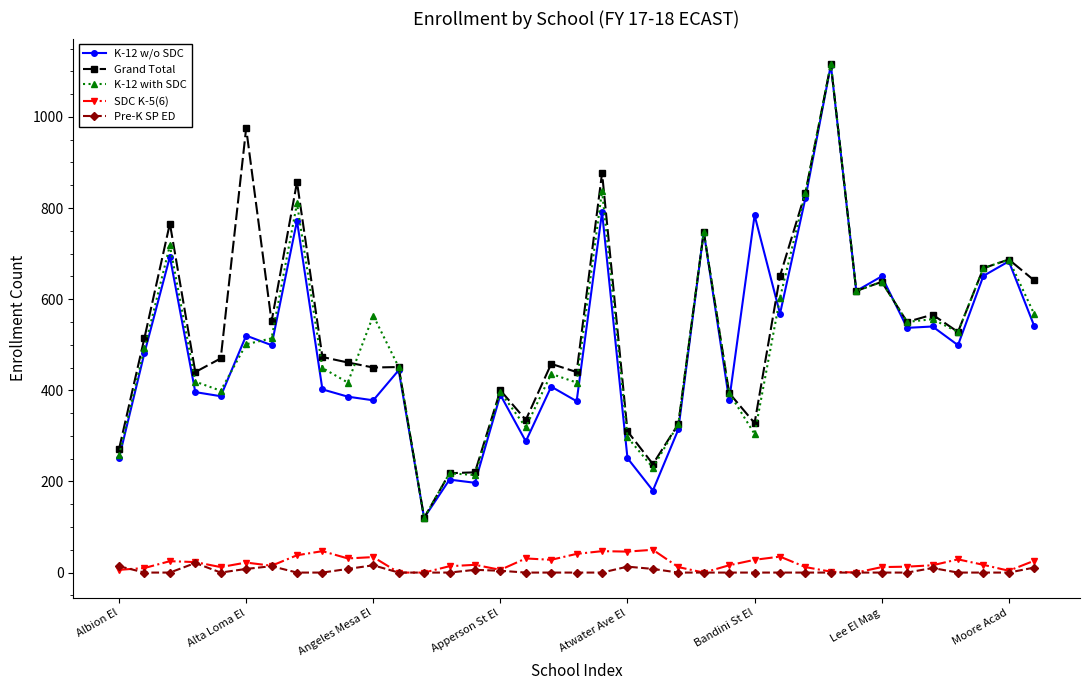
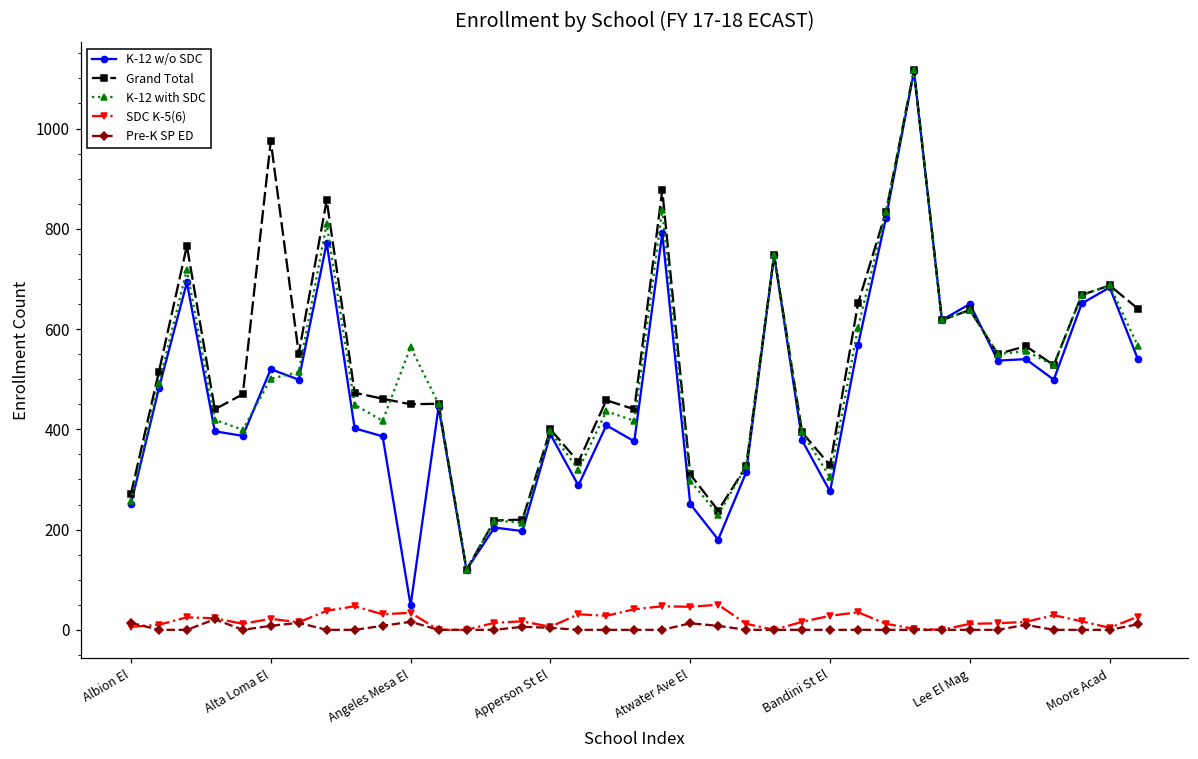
  {
    "K-12 w/o SDC": {
      "Albion El": 250,
      "Alta Loma El": 520,
-     "Angeles Mesa El": 380,
+     "Angeles Mesa El": 50,
      "Apperson St El": 390,
      "Atwater Ave El": 250,
-     "Bandini St El": 780,
+     "Bandini St El": 280,
      "Lee El Mag": 650
    },
    "Grand Total": {
      "Albion El": 270,
      "Alta Loma El": 980,
      "Angeles Mesa El": 450,
      "Atwater Ave El": 310,
      "Bandini St El": 330
    },
    "K-12 with SDC": {
      "Albion El": 260,
      "Alta Loma El": 500,
      "Angeles Mesa El": 560,
      "Atwater Ave El": 300,
      "Bandini St El": 300
    },
    "SDC K-5(6)": {
      "Albion El": 10,
      "Alta Loma El": 20,
      "Angeles Mesa El": 30,
      "Atwater Ave El": 50,
      "Bandini St El": 30,
      "Lee El Mag": 10
    },
    "Pre-K SP ED": {
      "Albion El": 10,
      "Alta Loma El": 10,
      "Angeles Mesa El": 20,
      "Atwater Ave El": 10,
      "Bandini St El": 0,
      "Lee El Mag": 0
    }
  }
